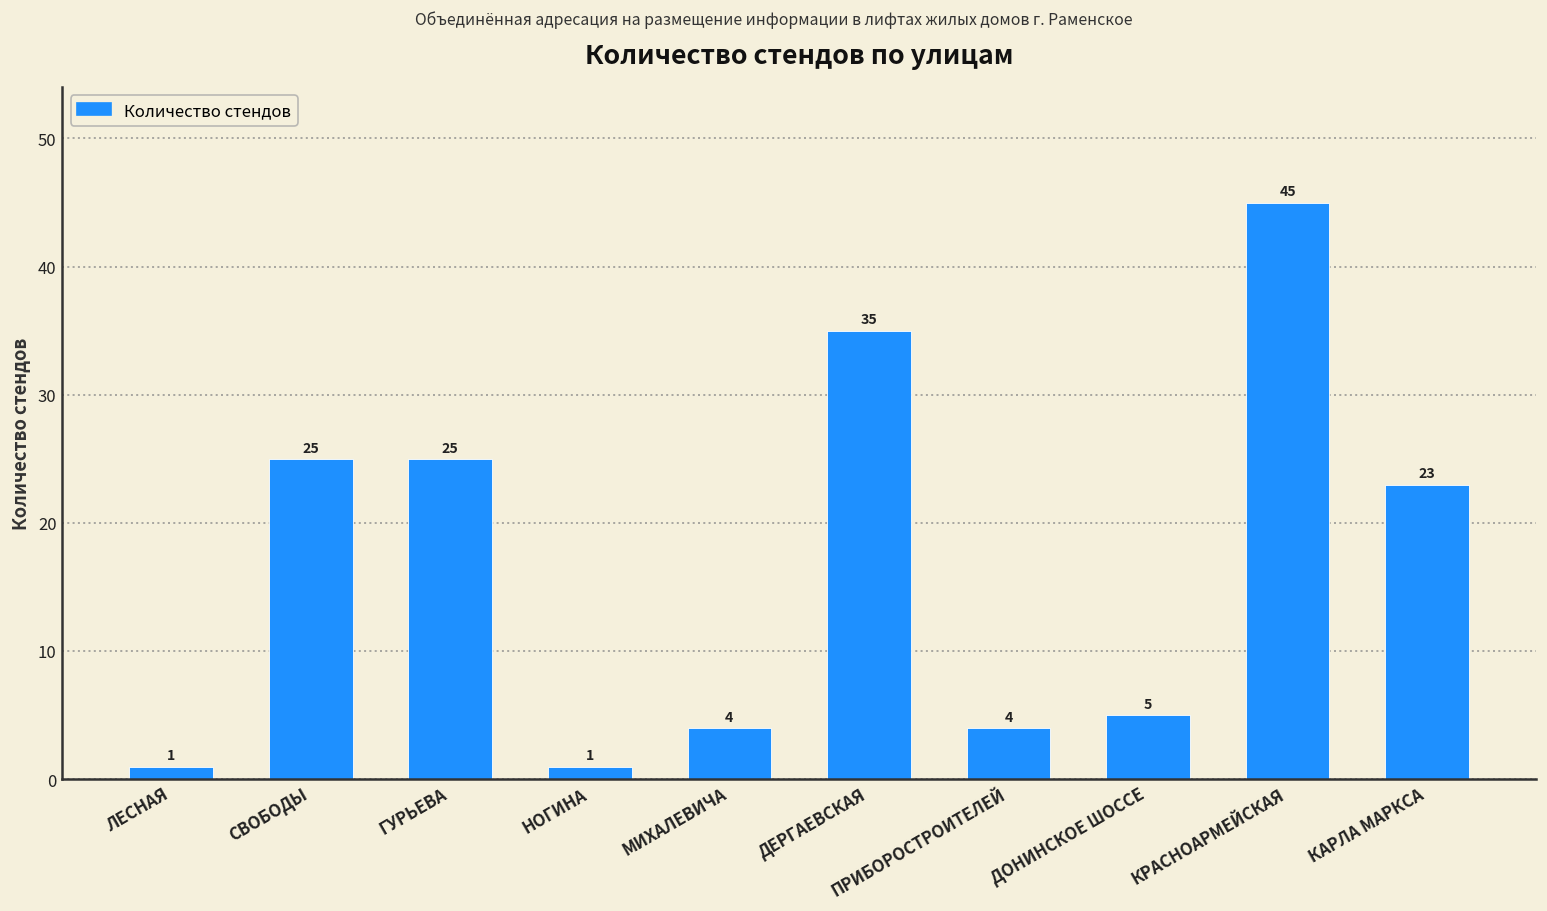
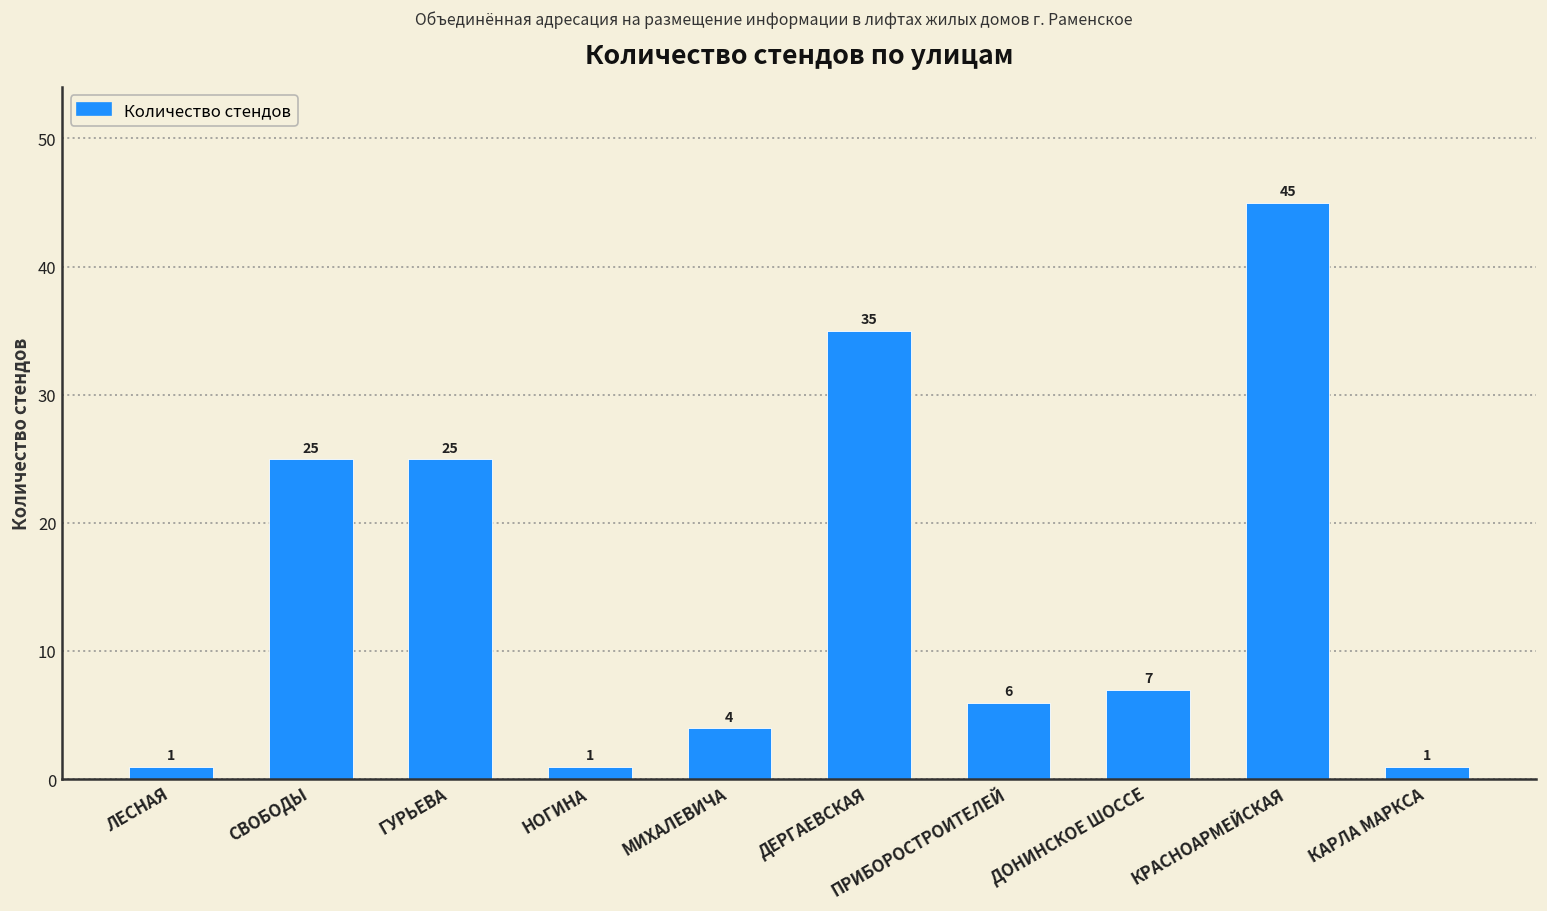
  {
    "ЛЕСНАЯ": 1,
    "СВОБОДЫ": 25,
    "ГУРЬЕВА": 25,
    "НОГИНА": 1,
    "МИХАЛЕВИЧА": 4,
    "ДЕРГАЕВСКАЯ": 35,
-   "ПРИБОРОСТРОИТЕЛЕЙ": 4,
-   "ДОНИНСКОЕ ШОССЕ": 5,
+   "ПРИБОРОСТРОИТЕЛЕЙ": 6,
+   "ДОНИНСКОЕ ШОССЕ": 7,
    "КРАСНОАРМЕЙСКАЯ": 45,
-   "КАРЛА МАРКСА": 23
+   "КАРЛА МАРКСА": 1
  }
